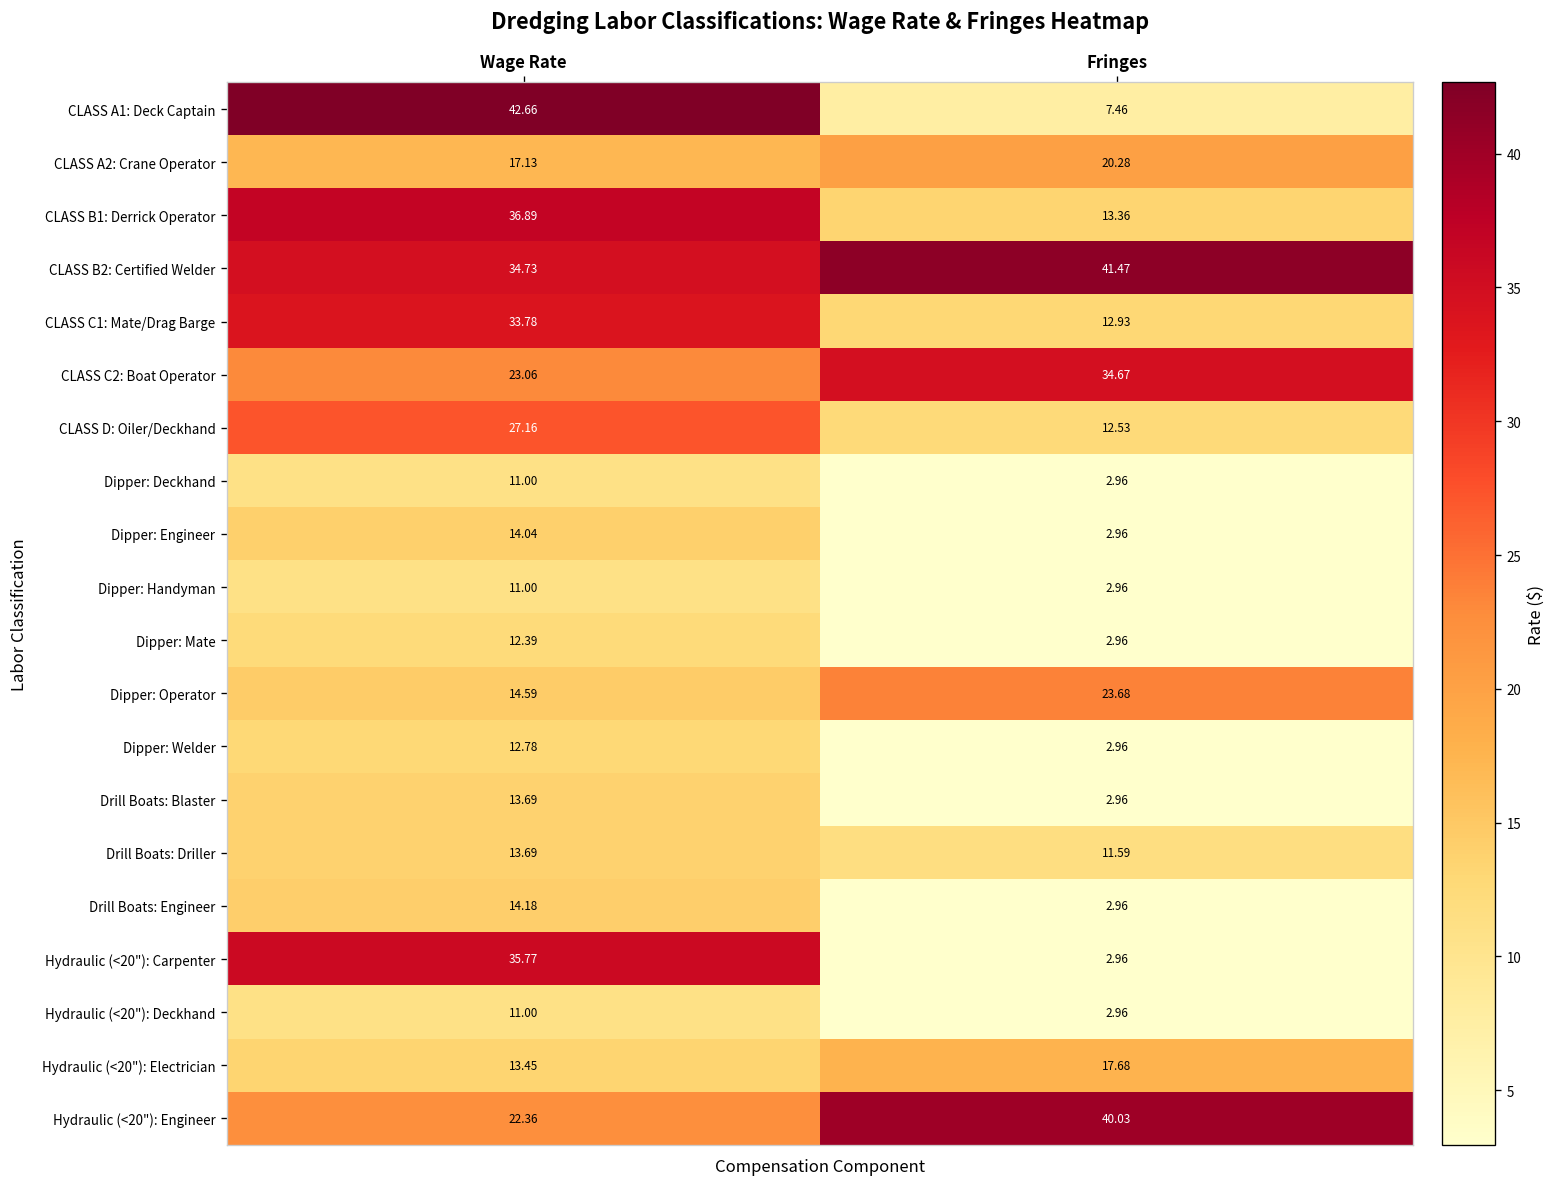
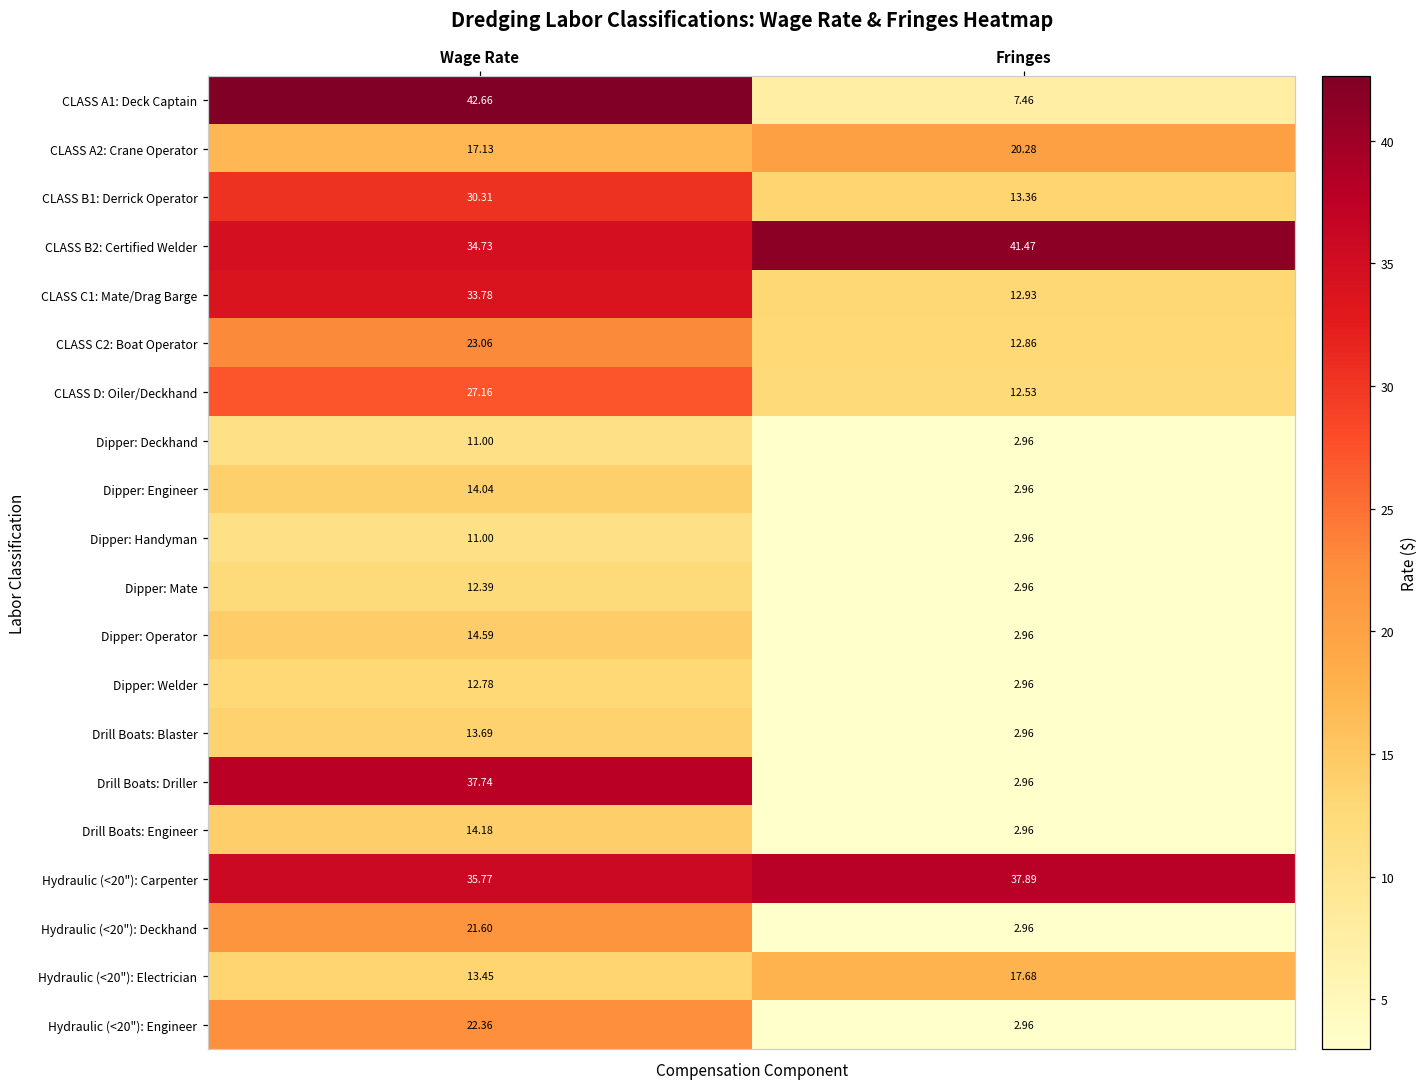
  {
    "CLASS A1: Deck Captain": {
      "Wage Rate": 42.66,
      "Fringes": 7.46
    },
    "CLASS A2: Crane Operator": {
      "Wage Rate": 17.13,
      "Fringes": 20.28
    },
    "CLASS B1: Derrick Operator": {
-     "Wage Rate": 36.89,
+     "Wage Rate": 30.31,
      "Fringes": 13.36
    },
    "CLASS B2: Certified Welder": {
      "Wage Rate": 34.73,
      "Fringes": 41.47
    },
    "CLASS C1: Mate/Drag Barge": {
      "Wage Rate": 33.78,
      "Fringes": 12.93
    },
    "CLASS C2: Boat Operator": {
      "Wage Rate": 23.06,
-     "Fringes": 34.67
+     "Fringes": 12.86
    },
    "CLASS D: Oiler/Deckhand": {
      "Wage Rate": 27.16,
      "Fringes": 12.53
    },
    "Dipper: Deckhand": {
      "Wage Rate": 11.00,
      "Fringes": 2.96
    },
    "Dipper: Engineer": {
      "Wage Rate": 14.04,
      "Fringes": 2.96
    },
    "Dipper: Handyman": {
      "Wage Rate": 11.00,
      "Fringes": 2.96
    },
    "Dipper: Mate": {
      "Wage Rate": 12.39,
      "Fringes": 2.96
    },
    "Dipper: Operator": {
      "Wage Rate": 14.59,
-     "Fringes": 23.68
+     "Fringes": 2.96
    },
    "Dipper: Welder": {
      "Wage Rate": 12.78,
      "Fringes": 2.96
    },
    "Drill Boats: Blaster": {
      "Wage Rate": 13.69,
      "Fringes": 2.96
    },
    "Drill Boats: Driller": {
-     "Wage Rate": 13.69,
-     "Fringes": 11.59
+     "Wage Rate": 37.74,
+     "Fringes": 2.96
    },
    "Drill Boats: Engineer": {
      "Wage Rate": 14.18,
      "Fringes": 2.96
    },
    "Hydraulic (<20\"): Carpenter": {
      "Wage Rate": 35.77,
-     "Fringes": 2.96
+     "Fringes": 37.89
    },
    "Hydraulic (<20\"): Deckhand": {
-     "Wage Rate": 11.00,
+     "Wage Rate": 21.60,
      "Fringes": 2.96
    },
    "Hydraulic (<20\"): Electrician": {
      "Wage Rate": 13.45,
      "Fringes": 17.68
    },
    "Hydraulic (<20\"): Engineer": {
      "Wage Rate": 22.36,
-     "Fringes": 40.03
+     "Fringes": 2.96
    }
  }
